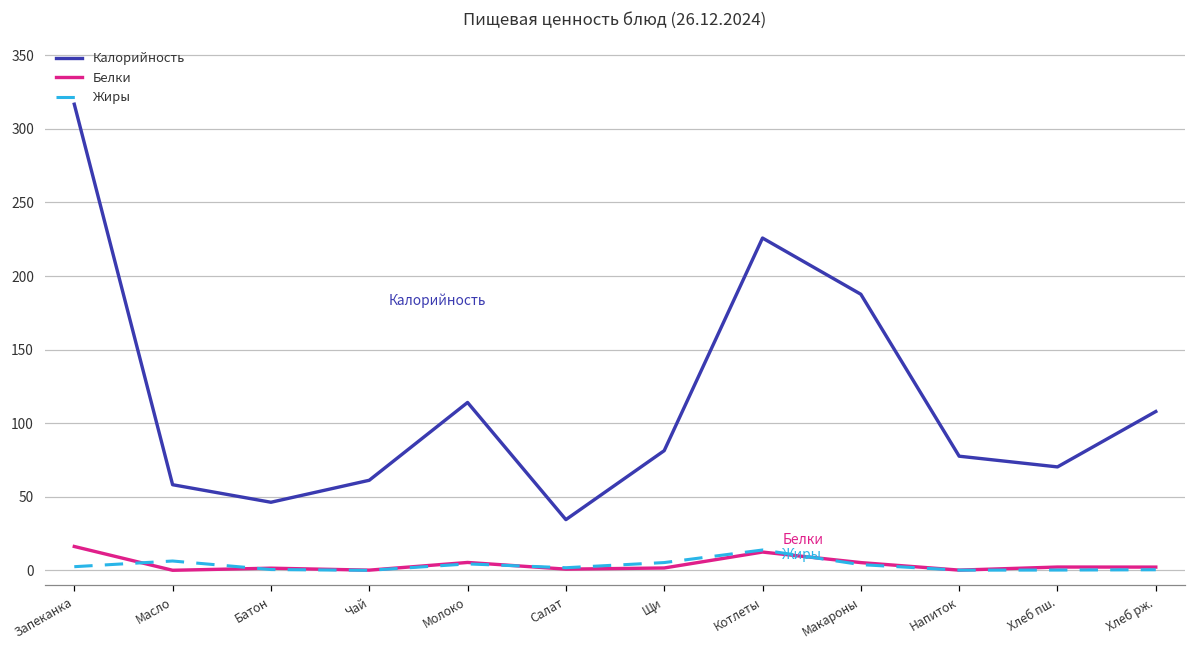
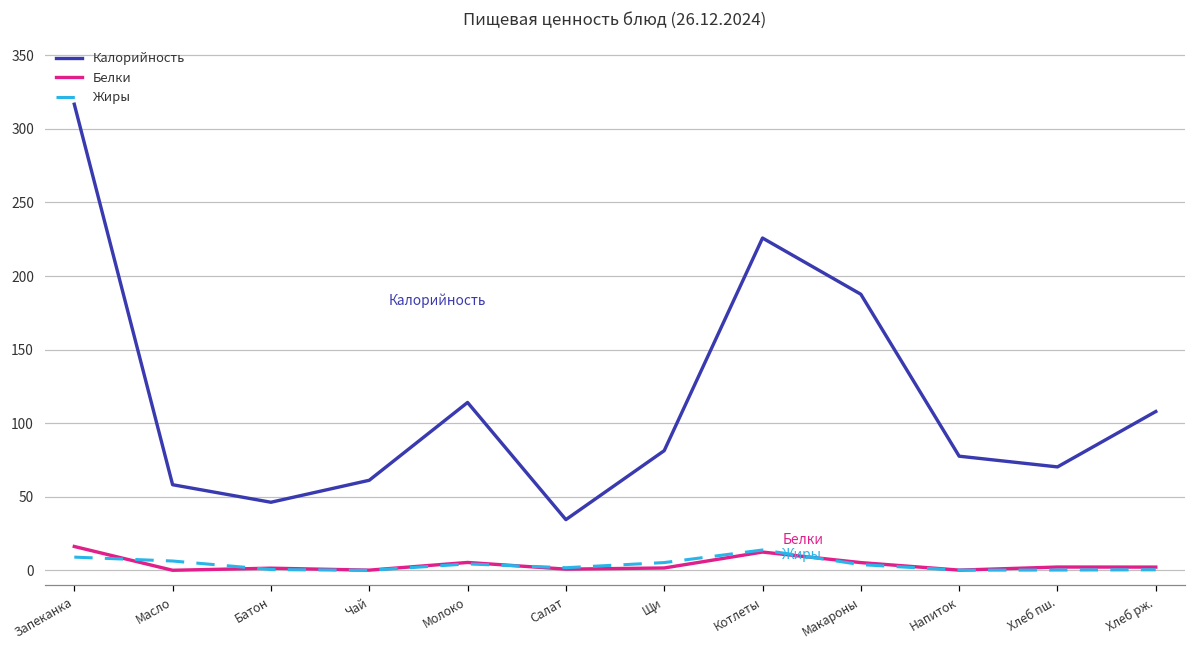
  {
    "Калорийность": {
      "Запеканка": 317,
      "Масло": 58,
      "Батон": 46,
      "Чай": 61,
      "Молоко": 114,
      "Салат": 34,
      "Щи": 81,
      "Котлеты": 226,
      "Макароны": 188,
      "Напиток": 78,
      "Хлеб пш.": 70,
      "Хлеб рж.": 108
    },
    "Белки": {
      "Запеканка": 16,
      "Масло": 0,
      "Щи": 2,
      "Хлеб пш.": 2
    },
    "Жиры": {
-     "Запеканка": 3,
+     "Запеканка": 9,
      "Масло": 6,
      "Щи": 5,
      "Хлеб пш.": 0
    }
  }
